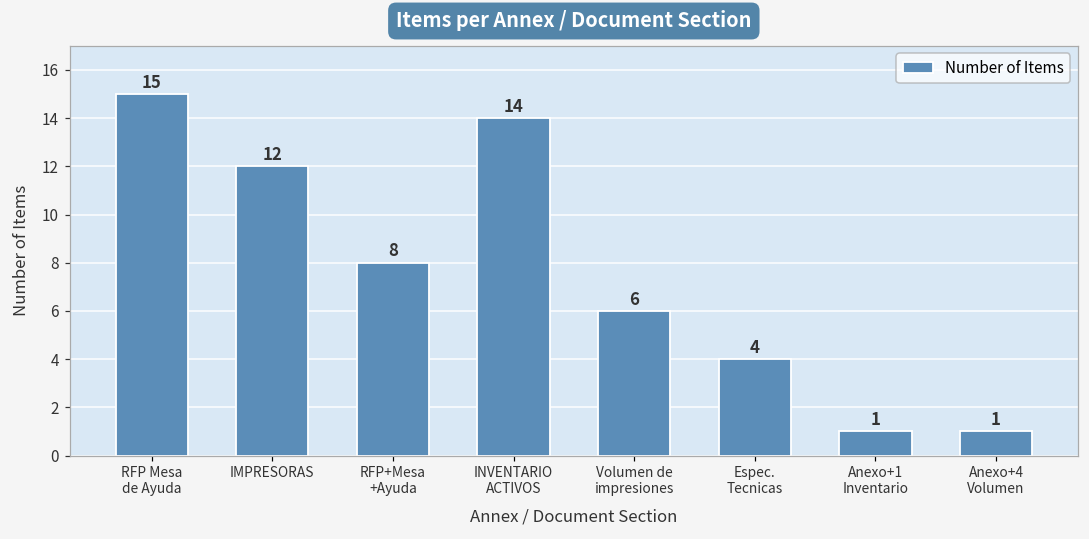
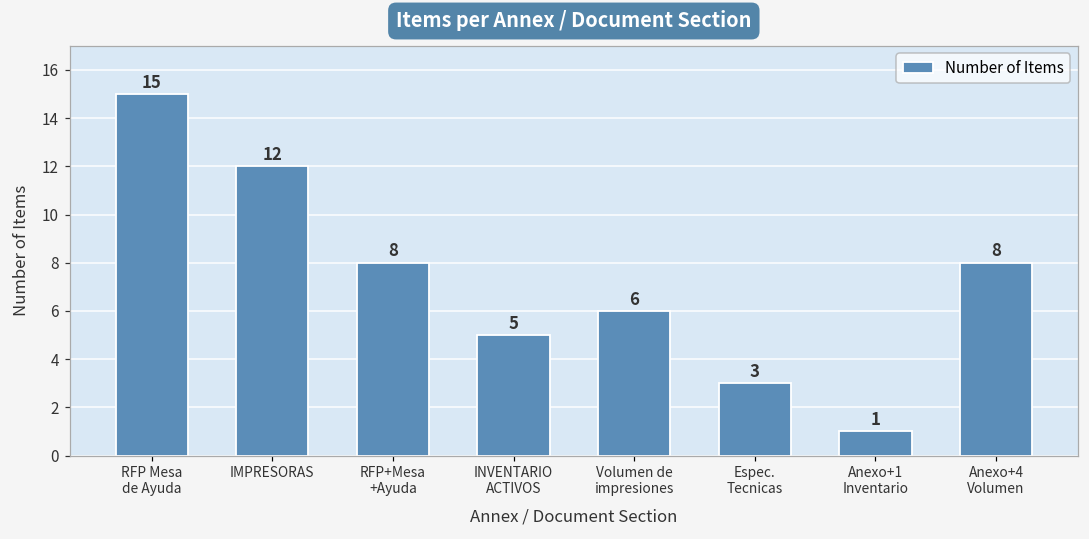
  {
    "RFP Mesa de Ayuda": 15,
    "IMPRESORAS": 12,
    "RFP+Mesa +Ayuda": 8,
-   "INVENTARIO ACTIVOS": 14,
+   "INVENTARIO ACTIVOS": 5,
    "Volumen de impresiones": 6,
-   "Espec. Tecnicas": 4,
+   "Espec. Tecnicas": 3,
    "Anexo+1 Inventario": 1,
-   "Anexo+4 Volumen": 1
+   "Anexo+4 Volumen": 8
  }
